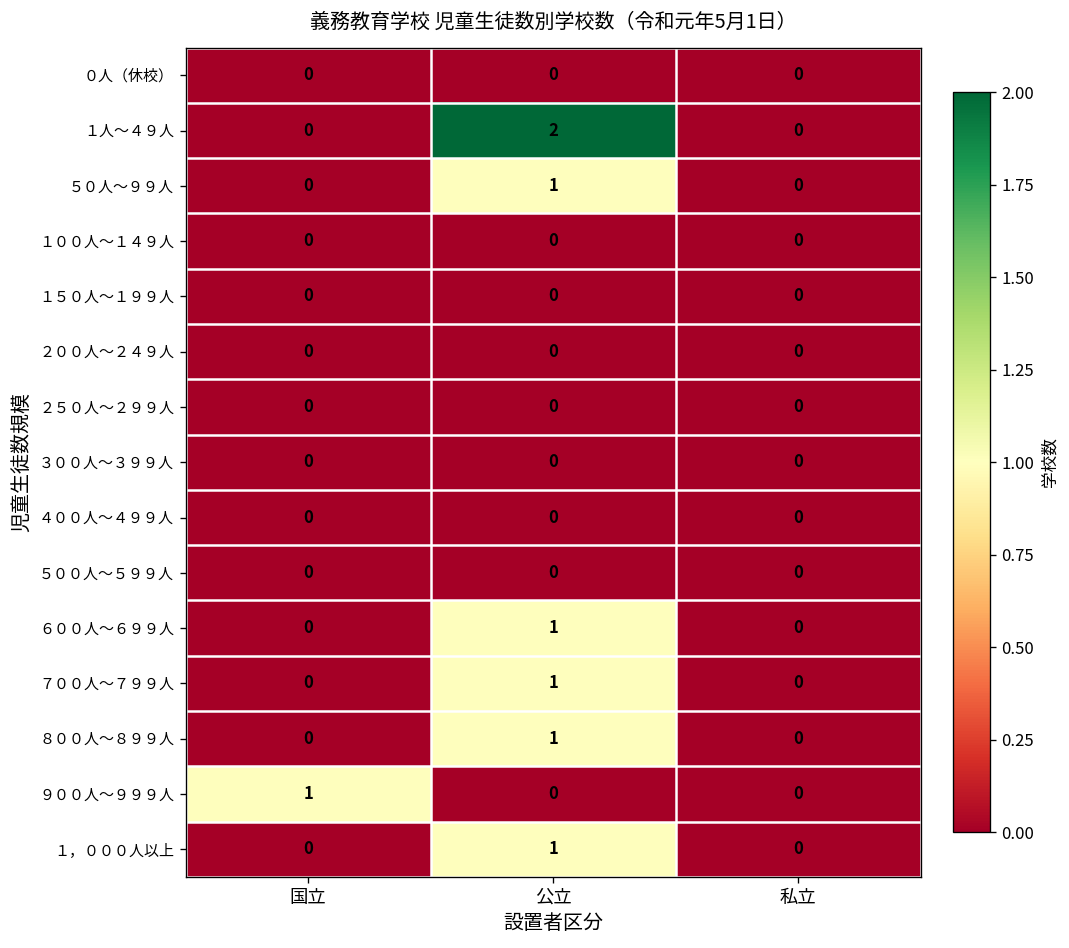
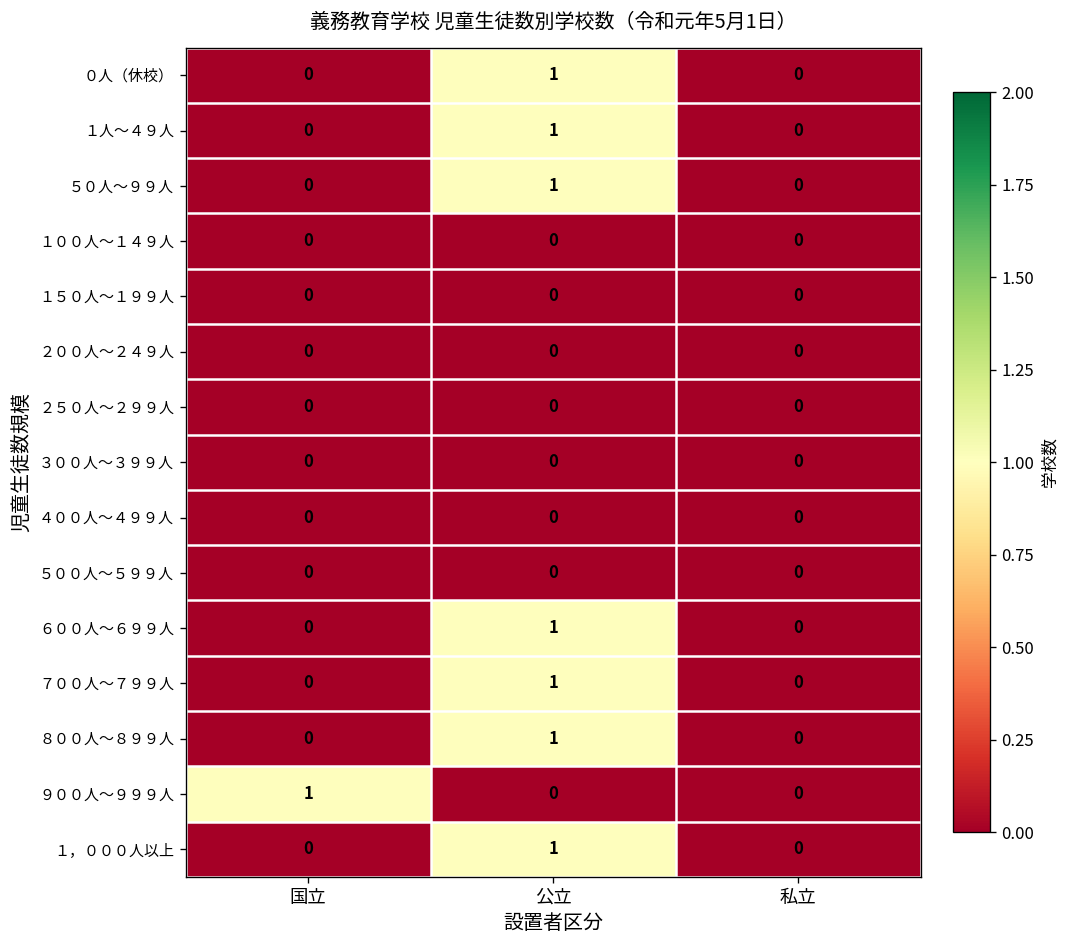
  {
    "０人（休校）": {
      "国立": 0,
-     "公立": 0,
+     "公立": 1,
      "私立": 0
    },
    "１人～４９人": {
      "国立": 0,
-     "公立": 2,
+     "公立": 1,
      "私立": 0
    },
    "５０人～９９人": {
      "国立": 0,
      "公立": 1,
      "私立": 0
    },
    "１００人～１４９人": {
      "国立": 0,
      "公立": 0,
      "私立": 0
    },
    "１５０人～１９９人": {
      "国立": 0,
      "公立": 0,
      "私立": 0
    },
    "２００人～２４９人": {
      "国立": 0,
      "公立": 0,
      "私立": 0
    },
    "２５０人～２９９人": {
      "国立": 0,
      "公立": 0,
      "私立": 0
    },
    "３００人～３９９人": {
      "国立": 0,
      "公立": 0,
      "私立": 0
    },
    "４００人～４９９人": {
      "国立": 0,
      "公立": 0,
      "私立": 0
    },
    "５００人～５９９人": {
      "国立": 0,
      "公立": 0,
      "私立": 0
    },
    "６００人～６９９人": {
      "国立": 0,
      "公立": 1,
      "私立": 0
    },
    "７００人～７９９人": {
      "国立": 0,
      "公立": 1,
      "私立": 0
    },
    "８００人～８９９人": {
      "国立": 0,
      "公立": 1,
      "私立": 0
    },
    "９００人～９９９人": {
      "国立": 1,
      "公立": 0,
      "私立": 0
    },
    "１，０００人以上": {
      "国立": 0,
      "公立": 1,
      "私立": 0
    }
  }
